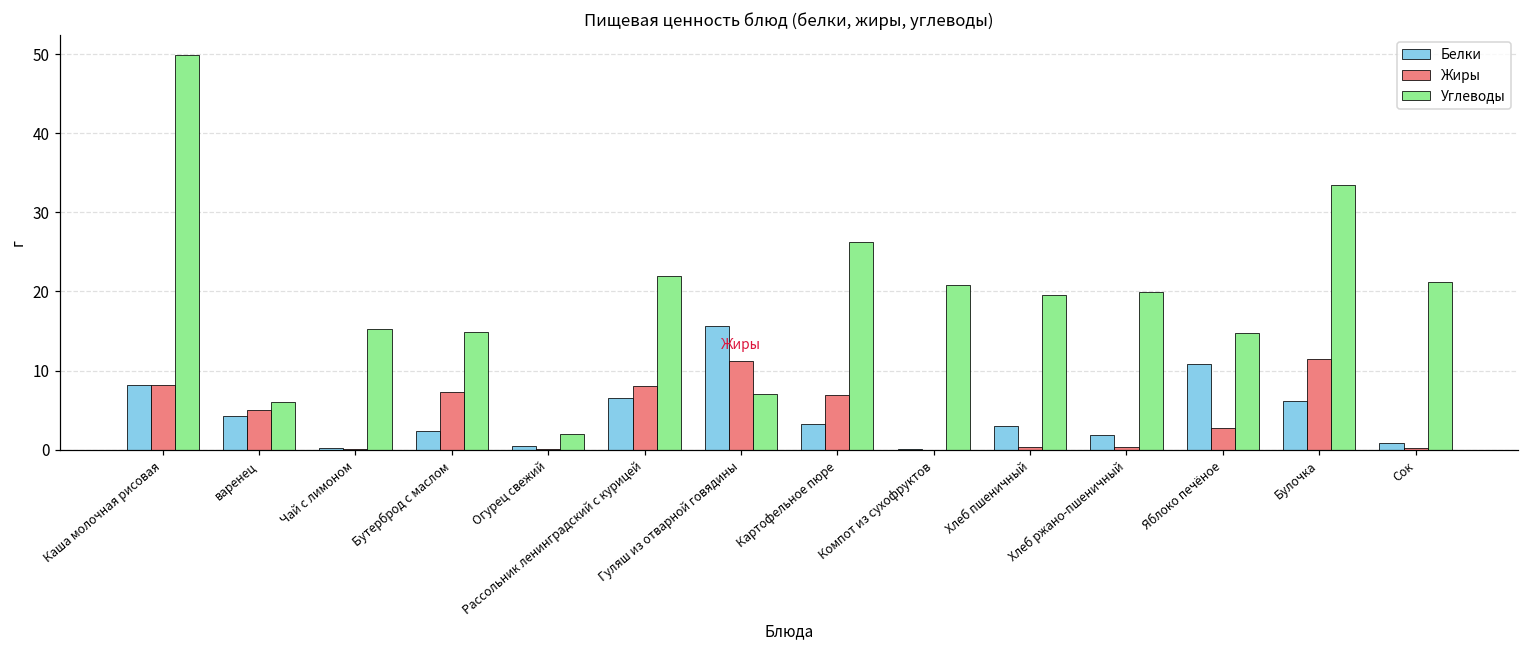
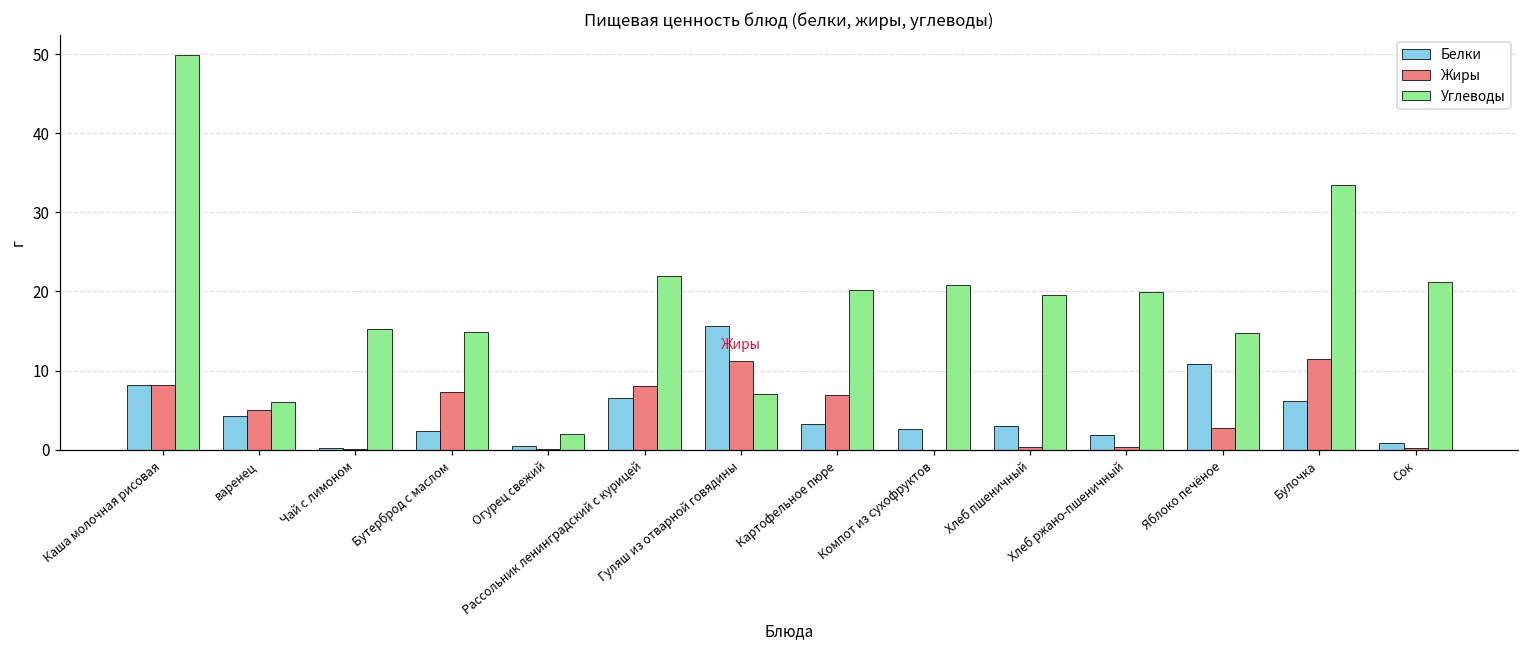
  {
    "Белки": {
      "Каша молочная рисовая": 8,
      "варенец": 4,
      "Бутерброд с маслом": 2,
      "Огурец свежий": 0,
      "Рассольник ленинградский с курицей": 7,
      "Гуляш из отварной говядины": 16,
      "Картофельное пюре": 3,
-     "Компот из сухофруктов": 0,
+     "Компот из сухофруктов": 3,
      "Хлеб пшеничный": 3,
      "Хлеб ржано-пшеничный": 2,
      "Яблоко печёное": 11,
      "Булочка": 6,
      "Сок": 1
    },
    "Жиры": {
      "Каша молочная рисовая": 8,
      "варенец": 5,
      "Бутерброд с маслом": 7,
      "Рассольник ленинградский с курицей": 8,
      "Гуляш из отварной говядины": 11,
      "Картофельное пюре": 7,
      "Компот из сухофруктов": 0,
      "Хлеб пшеничный": 0,
      "Яблоко печёное": 3,
      "Булочка": 12
    },
    "Углеводы": {
      "Каша молочная рисовая": 50,
      "варенец": 6,
      "Чай с лимоном": 15,
      "Бутерброд с маслом": 15,
      "Огурец свежий": 2,
      "Рассольник ленинградский с курицей": 22,
      "Гуляш из отварной говядины": 7,
-     "Картофельное пюре": 26,
+     "Картофельное пюре": 20,
      "Компот из сухофруктов": 21,
      "Хлеб пшеничный": 20,
      "Хлеб ржано-пшеничный": 20,
      "Яблоко печёное": 15,
      "Булочка": 34,
      "Сок": 21
    }
  }
